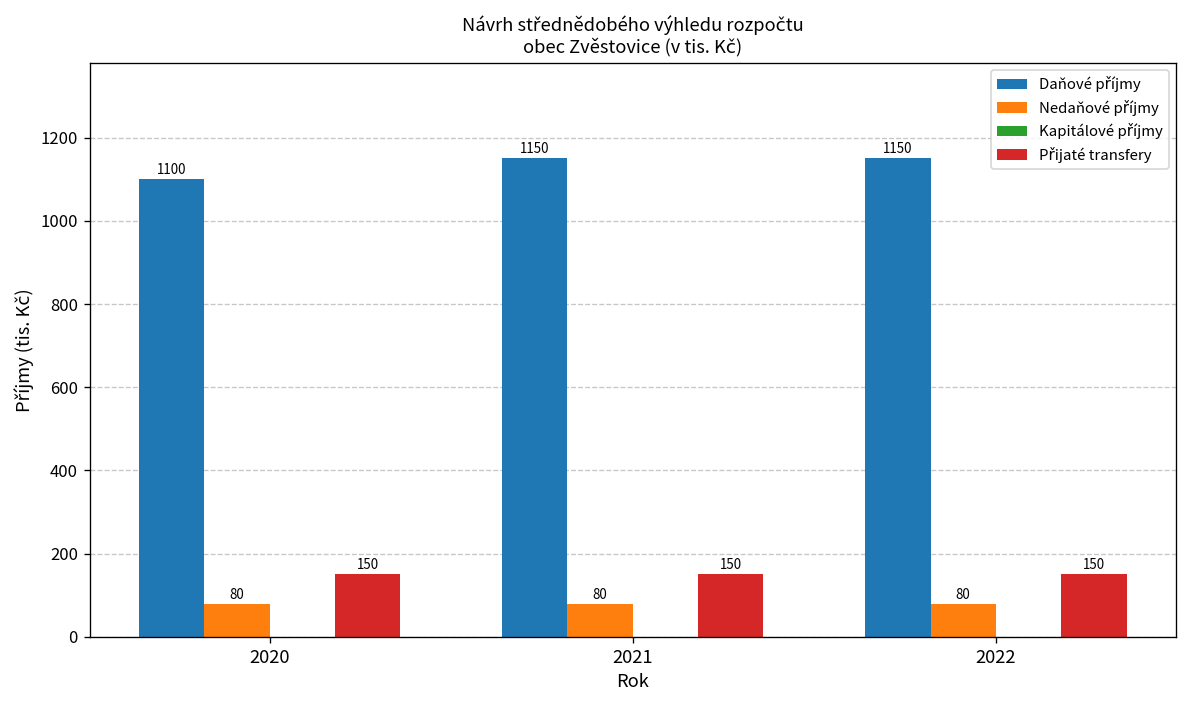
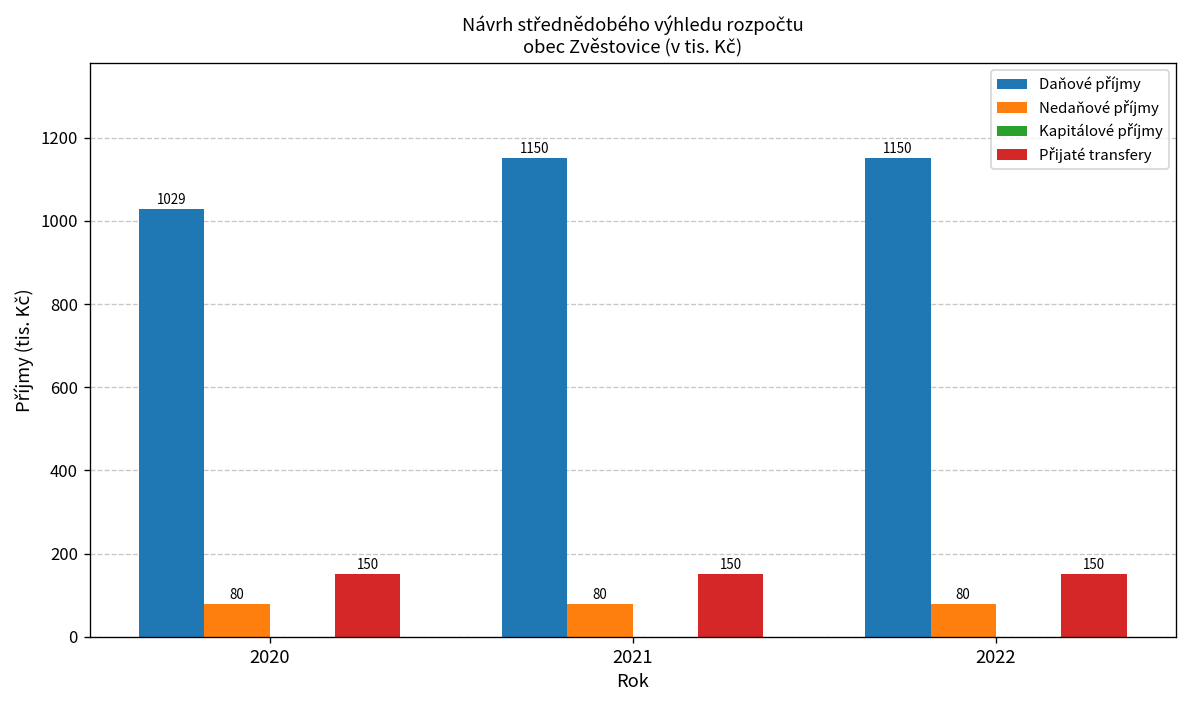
  {
    "Daňové příjmy": {
-     "2020": 1100,
+     "2020": 1029,
      "2021": 1150,
      "2022": 1150
    },
    "Nedaňové příjmy": {
      "2020": 80,
      "2021": 80,
      "2022": 80
    },
    "Kapitálové příjmy": {
      "2020": 0,
      "2021": 0,
      "2022": 0
    },
    "Přijaté transfery": {
      "2020": 150,
      "2021": 150,
      "2022": 150
    }
  }
